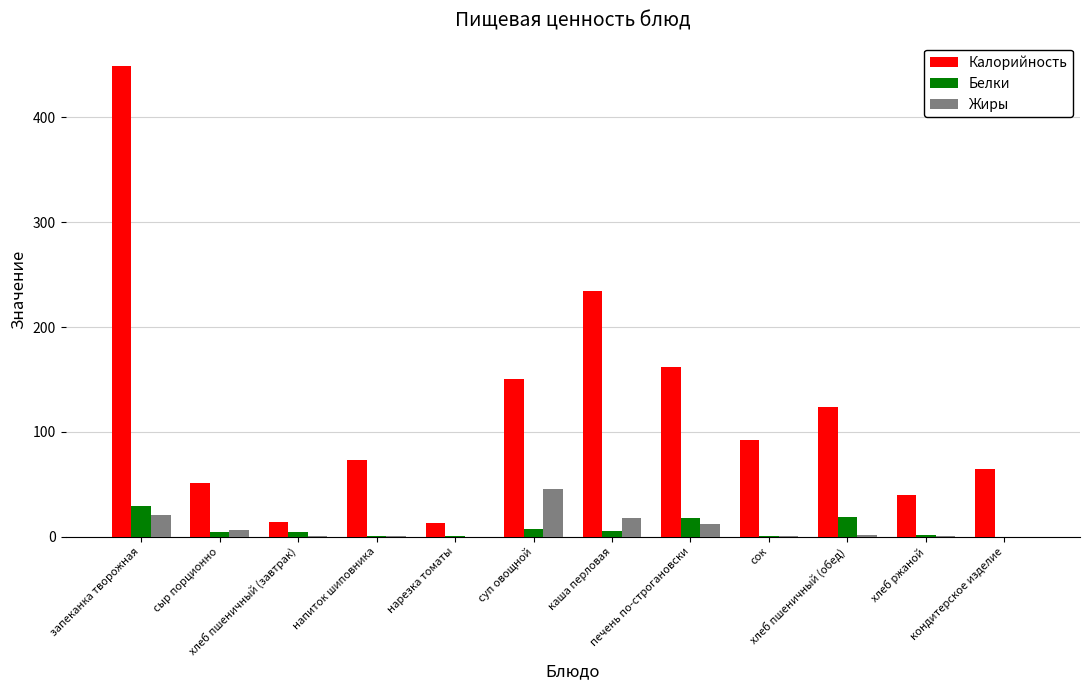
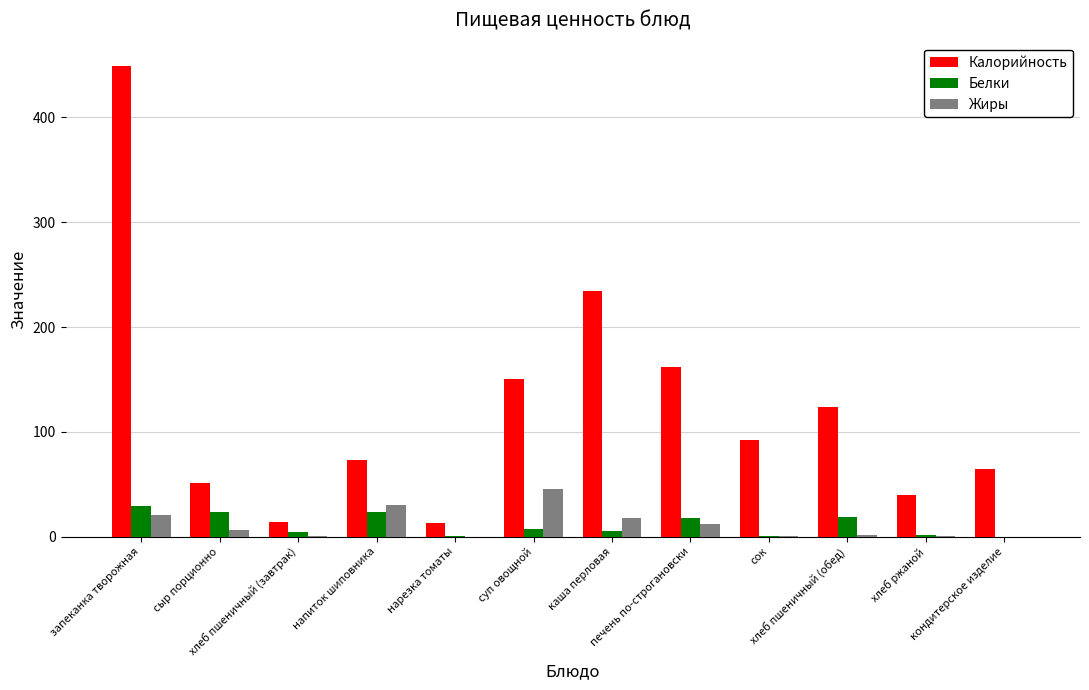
  {
    "Калорийность": {
      "запеканка творожная": 449,
      "сыр порционно": 51,
      "хлеб пшеничный (завтрак)": 14,
      "напиток шиповника": 73,
      "нарезка томаты": 13,
      "суп овощной": 150,
      "каша перловая": 234,
      "печень по-строгановски": 162,
      "сок": 92,
      "хлеб пшеничный (обед)": 123,
      "хлеб ржаной": 40,
      "кондитерское изделие": 64
    },
    "Белки": {
      "запеканка творожная": 29,
-     "сыр порционно": 5,
+     "сыр порционно": 23,
      "хлеб пшеничный (завтрак)": 5,
-     "напиток шиповника": 0,
+     "напиток шиповника": 23,
      "суп овощной": 7,
      "каша перловая": 5,
      "печень по-строгановски": 17,
      "хлеб пшеничный (обед)": 19,
      "кондитерское изделие": 0
    },
    "Жиры": {
      "запеканка творожная": 21,
      "сыр порционно": 6,
-     "напиток шиповника": 0,
+     "напиток шиповника": 31,
      "нарезка томаты": 0,
      "суп овощной": 46,
      "каша перловая": 18,
      "печень по-строгановски": 12,
      "кондитерское изделие": 0
    }
  }
